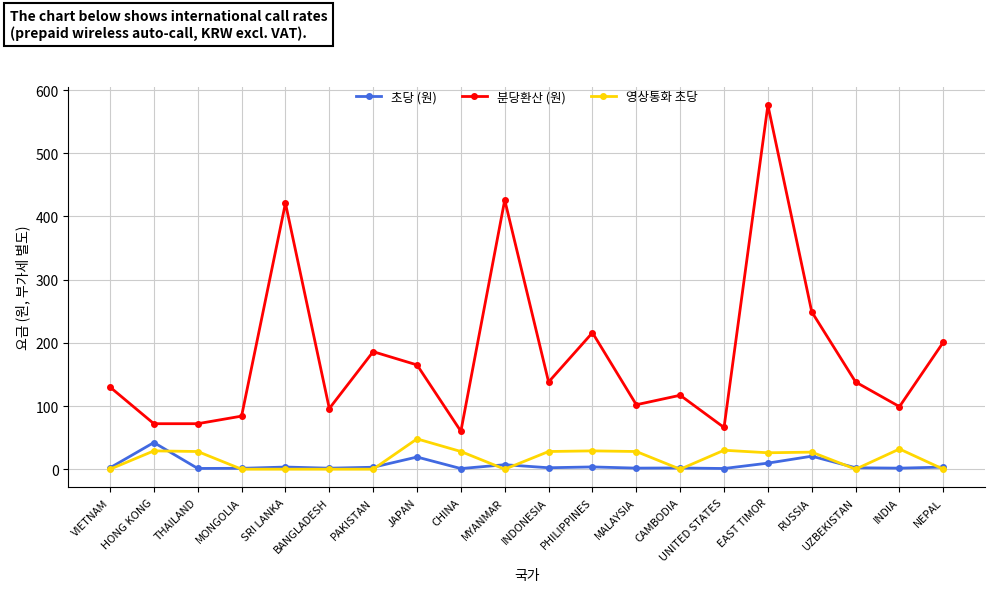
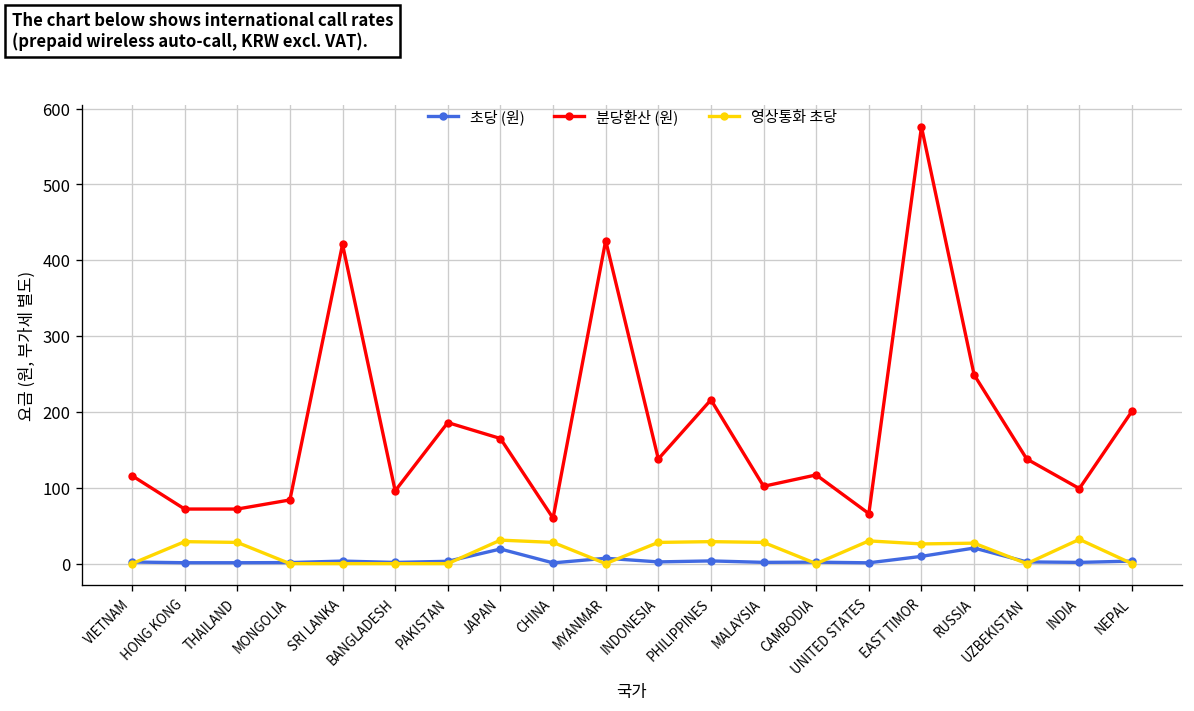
  {
    "초당 (원)": {
-     "HONG KONG": 40,
+     "HONG KONG": 0,
      "THAILAND": 0,
      "JAPAN": 20,
      "CHINA": 0,
      "MYANMAR": 10,
      "INDONESIA": 0,
      "PHILIPPINES": 0,
      "MALAYSIA": 0,
      "UNITED STATES": 0,
      "EAST TIMOR": 10,
      "RUSSIA": 20,
      "INDIA": 0
    },
    "분당환산 (원)": {
-     "VIETNAM": 130,
+     "VIETNAM": 120,
      "HONG KONG": 70,
      "THAILAND": 70,
      "MONGOLIA": 80,
      "SRI LANKA": 420,
      "BANGLADESH": 100,
      "PAKISTAN": 190,
      "JAPAN": 170,
      "CHINA": 60,
      "MYANMAR": 430,
      "INDONESIA": 140,
      "PHILIPPINES": 220,
      "MALAYSIA": 100,
      "CAMBODIA": 120,
      "UNITED STATES": 70,
      "EAST TIMOR": 580,
      "RUSSIA": 250,
      "UZBEKISTAN": 140,
      "INDIA": 100,
      "NEPAL": 200
    },
    "영상통화 초당": {
      "HONG KONG": 30,
      "THAILAND": 30,
-     "JAPAN": 50,
+     "JAPAN": 30,
      "CHINA": 30,
      "MYANMAR": 0,
      "INDONESIA": 30,
      "PHILIPPINES": 30,
      "MALAYSIA": 30,
      "UNITED STATES": 30,
      "EAST TIMOR": 30,
      "RUSSIA": 30,
      "INDIA": 30
    }
  }
